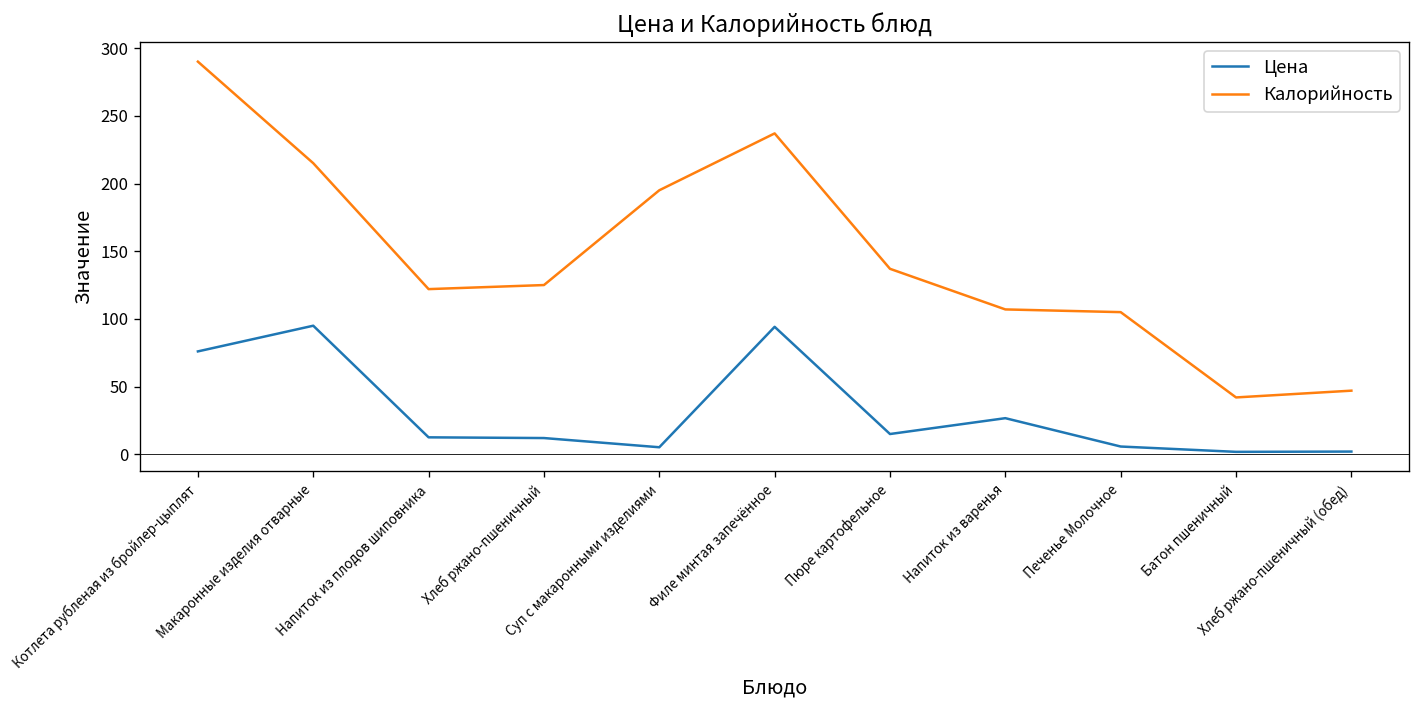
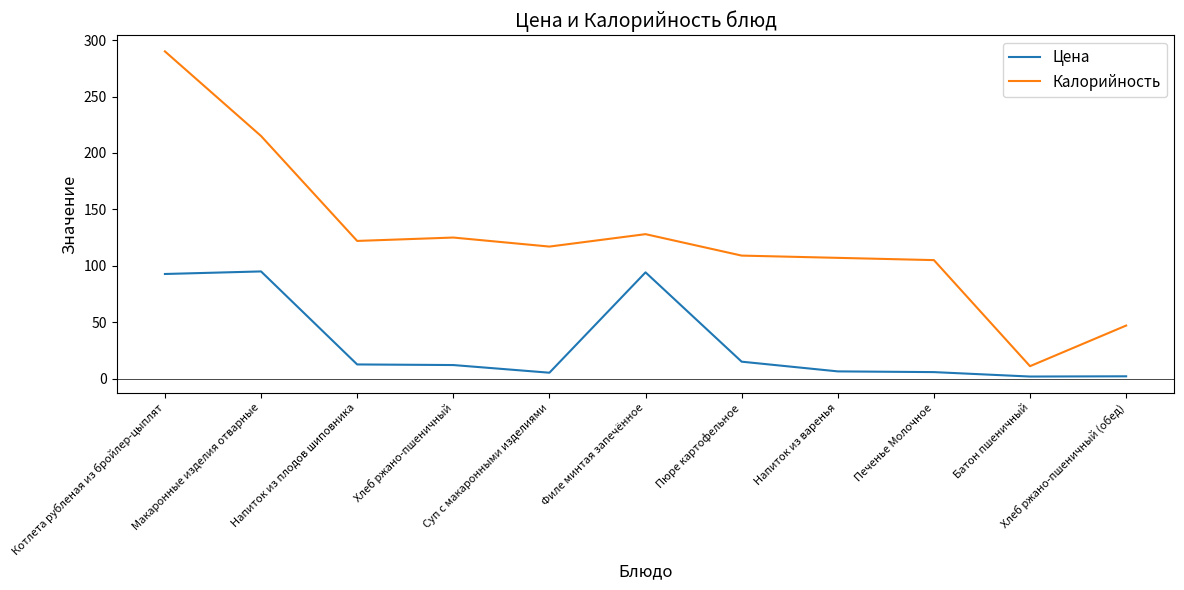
  {
    "Цена": {
-     "Котлета рубленая из бройлер-цыплят": 76,
+     "Котлета рубленая из бройлер-цыплят": 93,
      "Макаронные изделия отварные": 95,
      "Напиток из плодов шиповника": 13,
      "Хлеб ржано-пшеничный": 12,
      "Суп с макаронными изделиями": 5,
      "Филе минтая запечённое": 94,
      "Пюре картофельное": 15,
-     "Напиток из варенья": 27,
+     "Напиток из варенья": 6,
      "Печенье Молочное": 6,
      "Батон пшеничный": 2,
      "Хлеб ржано-пшеничный (обед)": 2
    },
    "Калорийность": {
      "Котлета рубленая из бройлер-цыплят": 290,
      "Макаронные изделия отварные": 215,
      "Напиток из плодов шиповника": 122,
      "Хлеб ржано-пшеничный": 125,
-     "Суп с макаронными изделиями": 195,
-     "Филе минтая запечённое": 237,
-     "Пюре картофельное": 137,
+     "Суп с макаронными изделиями": 117,
+     "Филе минтая запечённое": 128,
+     "Пюре картофельное": 109,
      "Напиток из варенья": 107,
      "Печенье Молочное": 105,
-     "Батон пшеничный": 42,
+     "Батон пшеничный": 11,
      "Хлеб ржано-пшеничный (обед)": 47
    }
  }
